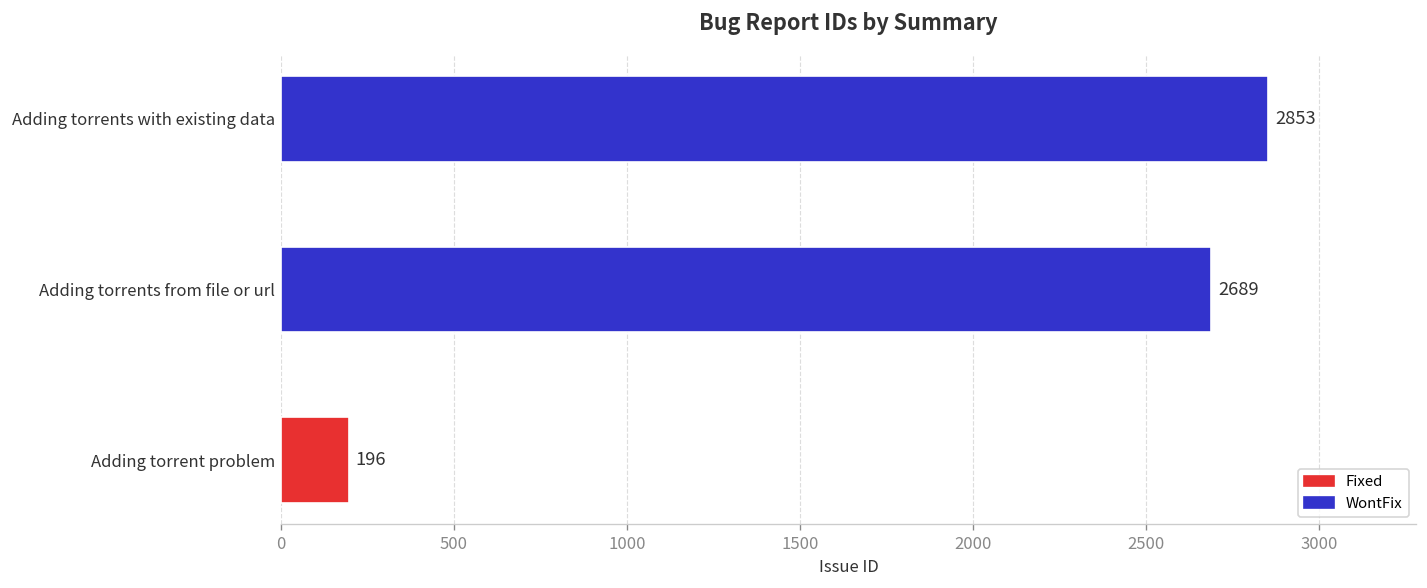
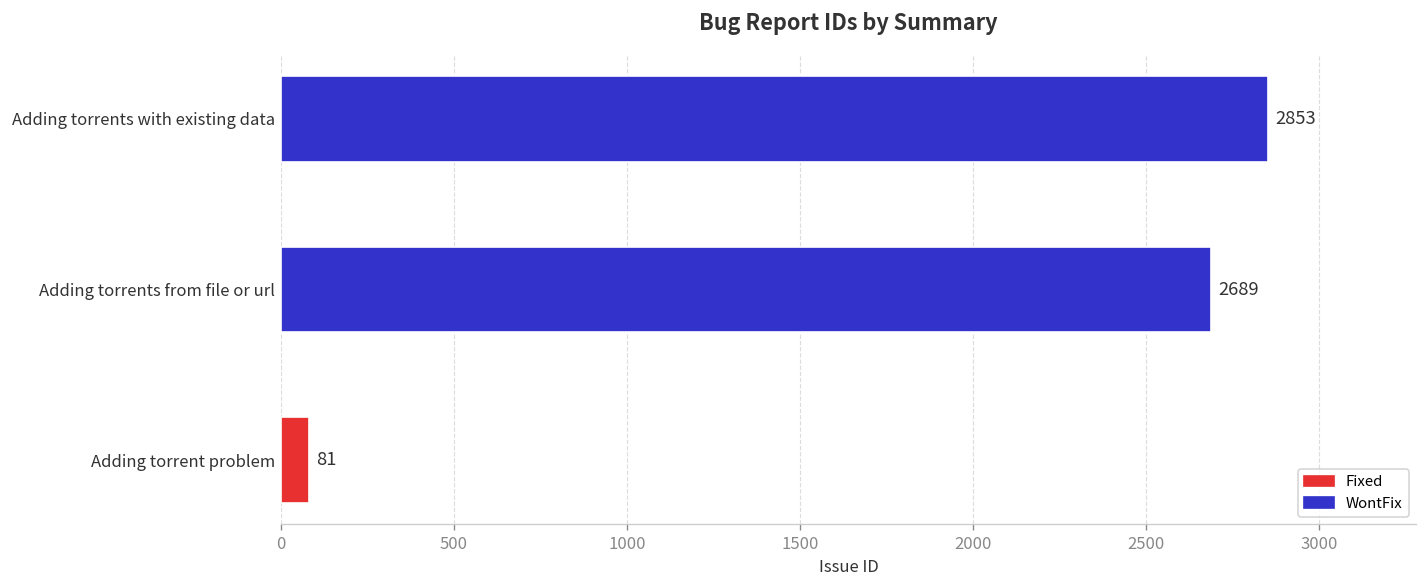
  {
    "Adding torrents with existing data": 2853,
    "Adding torrents from file or url": 2689,
-   "Adding torrent problem": 196
+   "Adding torrent problem": 81
  }
